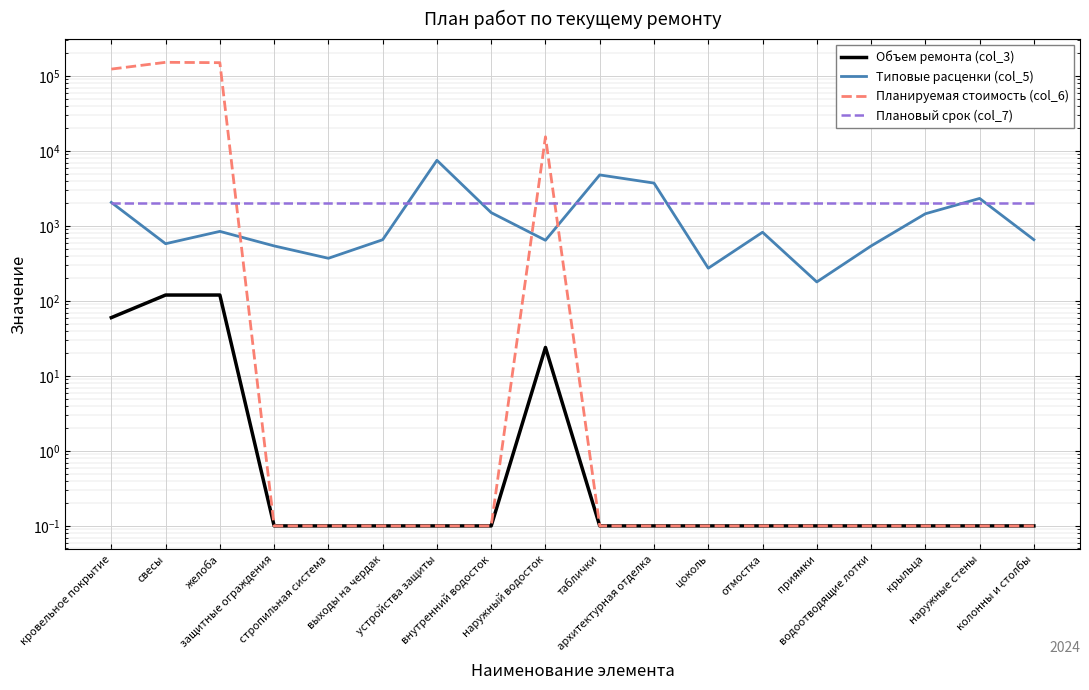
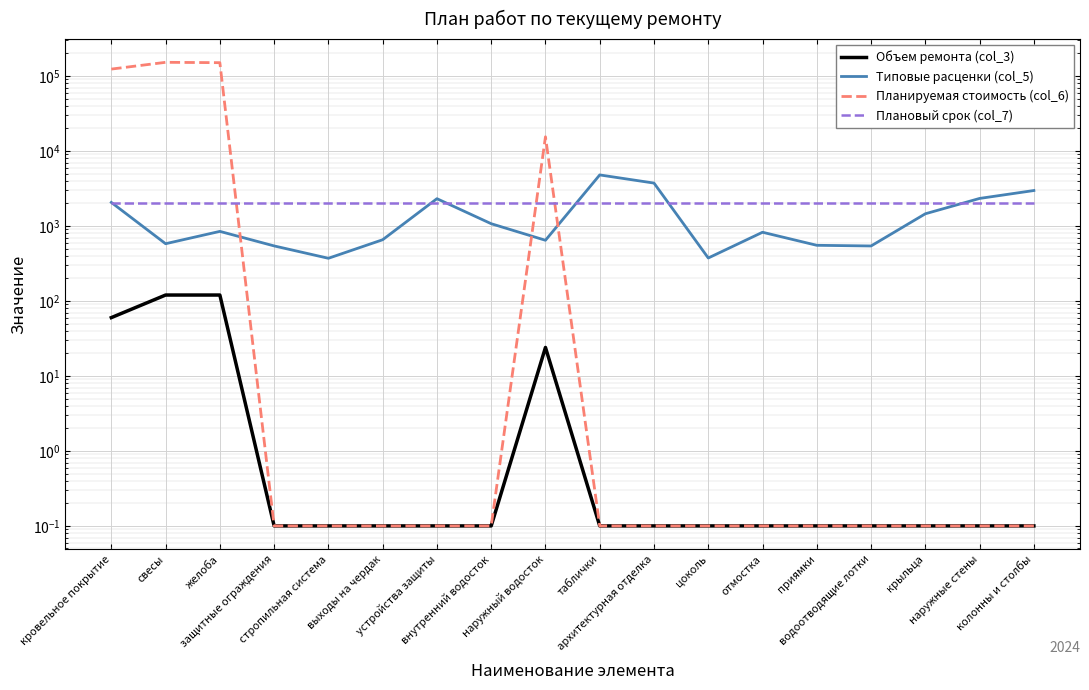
  {
    "Объем ремонта (col_3)": {
      "кровельное покрытие": 60,
      "свесы": 120,
      "желоба": 120,
      "наружный водосток": 24
    },
    "Типовые расценки (col_5)": {
      "свесы": 600,
      "желоба": 800,
      "защитные ограждения": 500,
      "стропильная система": 400,
      "выходы на чердак": 700,
-     "устройства защиты": 8000,
-     "внутренний водосток": 1500,
+     "устройства защиты": 2300,
+     "внутренний водосток": 1100,
      "наружный водосток": 600,
      "таблички": 5000,
      "архитектурная отделка": 4000,
-     "цоколь": 270,
+     "цоколь": 400,
      "отмостка": 800,
-     "приямки": 180,
+     "приямки": 600,
      "водоотводящие лотки": 500,
      "крыльца": 1500,
      "наружные стены": 2300,
-     "колонны и столбы": 700
+     "колонны и столбы": 3000
    },
    "Планируемая стоимость (col_6)": {
      "кровельное покрытие": 120000,
      "свесы": 150000,
      "желоба": 150000,
      "наружный водосток": 15000
    },
    "Плановый срок (col_7)": {
      "свесы": 2000,
      "желоба": 2000,
      "защитные ограждения": 2000,
      "стропильная система": 2000,
      "выходы на чердак": 2000,
      "устройства защиты": 2000,
      "внутренний водосток": 2000,
      "наружный водосток": 2000,
      "таблички": 2000,
      "архитектурная отделка": 2000,
      "цоколь": 2000,
      "отмостка": 2000,
      "приямки": 2000,
      "водоотводящие лотки": 2000,
      "крыльца": 2000,
      "наружные стены": 2000,
      "колонны и столбы": 2000
    }
  }
